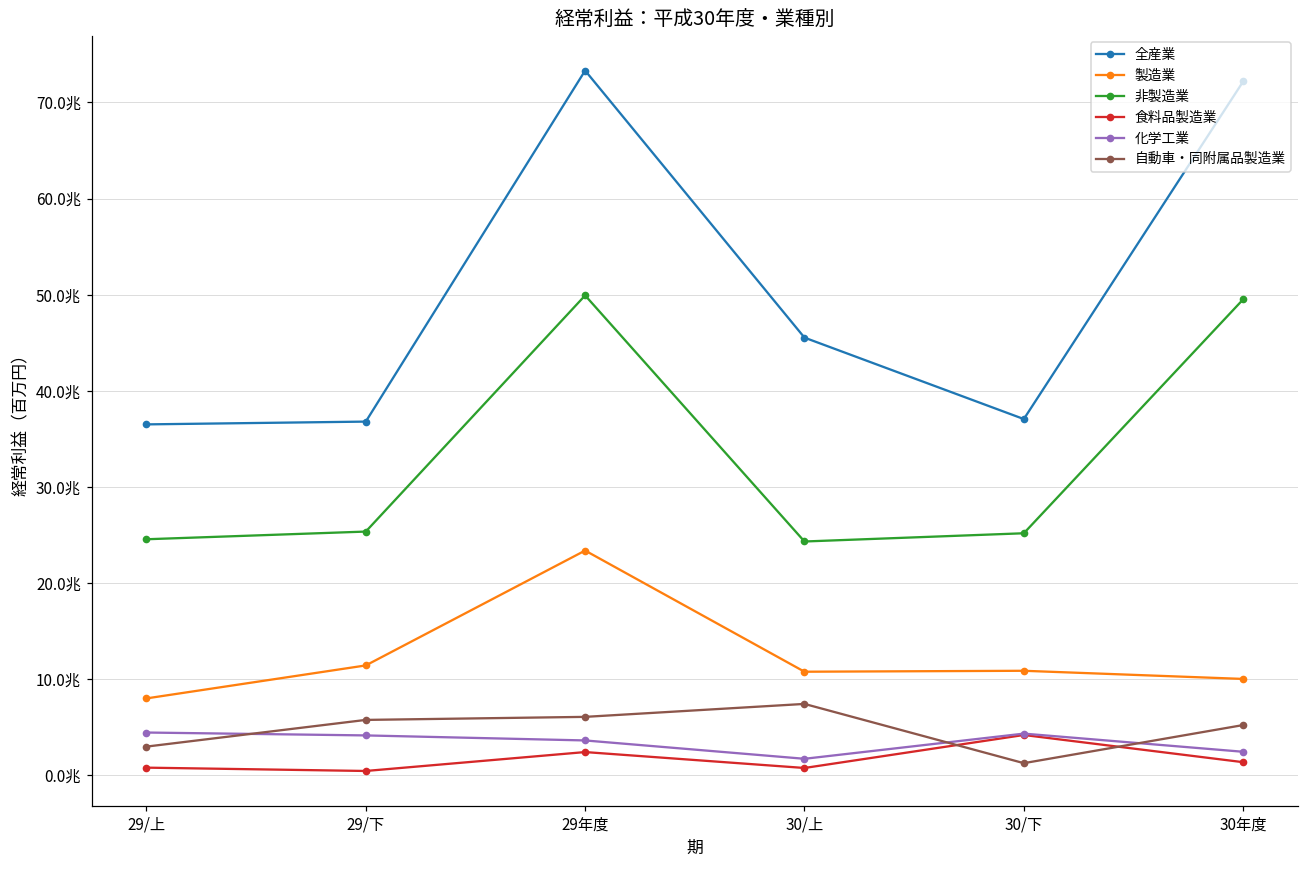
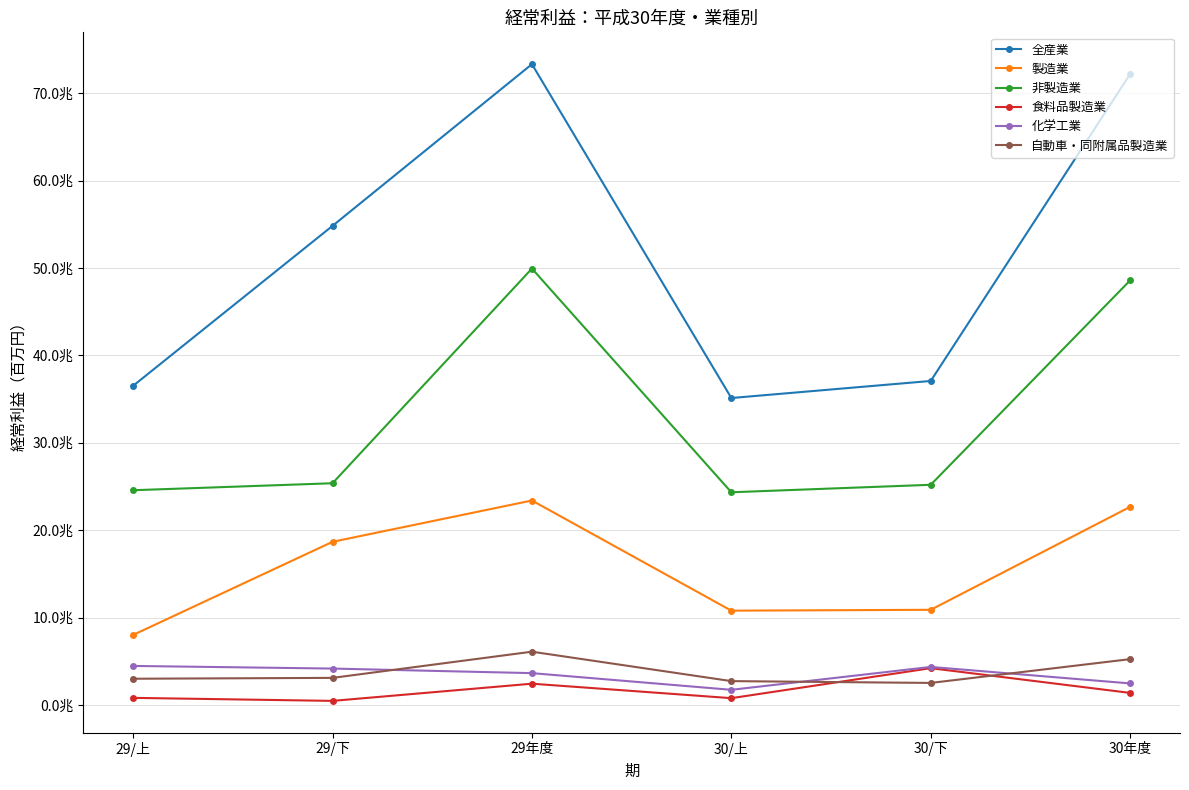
  {
    "全産業": {
      "29/上": "37兆",
-     "29/下": "37兆",
+     "29/下": "55兆",
      "29年度": "73兆",
-     "30/上": "46兆",
+     "30/上": "35兆",
      "30/下": "37兆"
    },
    "製造業": {
      "29/上": "8兆",
-     "29/下": "11兆",
+     "29/下": "19兆",
      "29年度": "23兆",
      "30/上": "11兆",
      "30/下": "11兆",
-     "30年度": "10兆"
+     "30年度": "23兆"
    },
    "非製造業": {
      "29/上": "25兆",
      "29/下": "25兆",
      "29年度": "50兆",
      "30/上": "24兆",
      "30/下": "25兆",
-     "30年度": "50兆"
+     "30年度": "49兆"
    },
    "食料品製造業": {
      "29/上": "1兆",
      "29/下": "0兆",
      "29年度": "2兆",
      "30/上": "1兆",
      "30年度": "1兆"
    },
    "化学工業": {
      "29/上": "4兆",
      "29/下": "4兆",
      "29年度": "4兆",
      "30/上": "2兆",
      "30年度": "2兆"
    },
    "自動車・同附属品製造業": {
      "29/上": "3兆",
-     "29/下": "6兆",
+     "29/下": "3兆",
      "29年度": "6兆",
-     "30/上": "7兆",
-     "30/下": "1兆",
+     "30/上": "3兆",
+     "30/下": "3兆",
      "30年度": "5兆"
    }
  }
